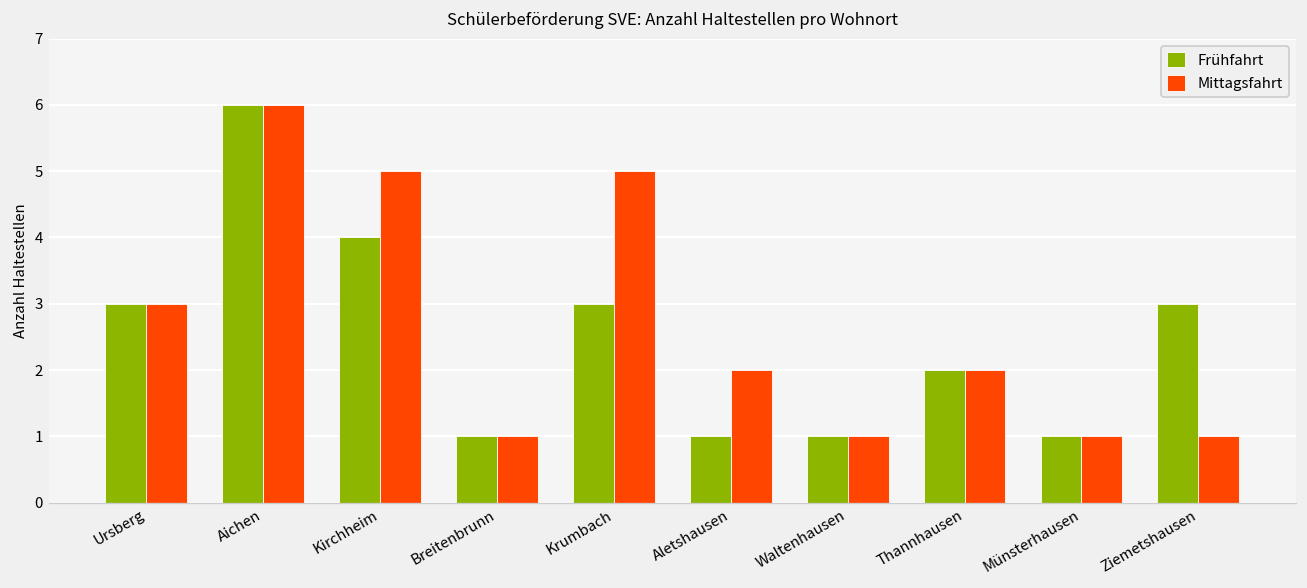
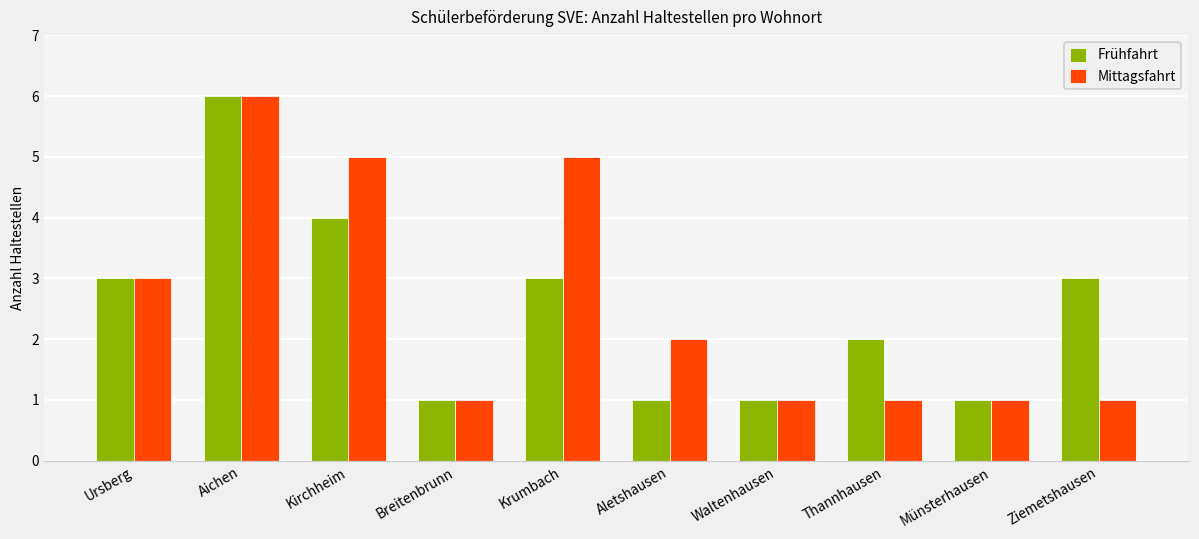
  {
    "Frühfahrt": {
      "Ursberg": 3,
      "Aichen": 6,
      "Kirchheim": 4,
      "Breitenbrunn": 1,
      "Krumbach": 3,
      "Aletshausen": 1,
      "Waltenhausen": 1,
      "Thannhausen": 2,
      "Münsterhausen": 1,
      "Ziemetshausen": 3
    },
    "Mittagsfahrt": {
      "Ursberg": 3,
      "Aichen": 6,
      "Kirchheim": 5,
      "Breitenbrunn": 1,
      "Krumbach": 5,
      "Aletshausen": 2,
      "Waltenhausen": 1,
-     "Thannhausen": 2,
+     "Thannhausen": 1,
      "Münsterhausen": 1,
      "Ziemetshausen": 1
    }
  }
